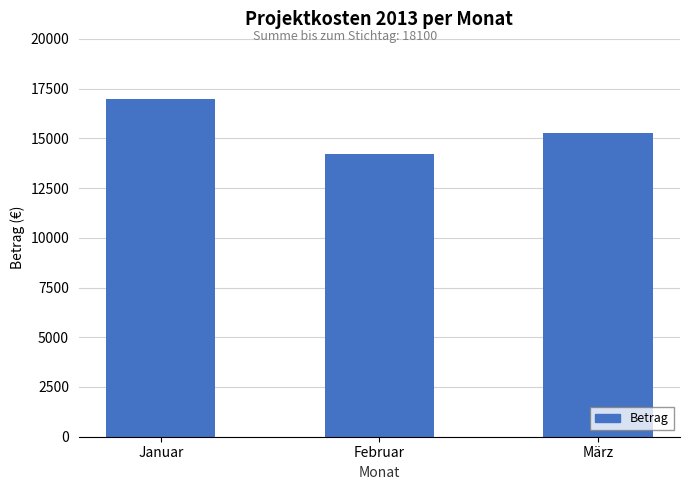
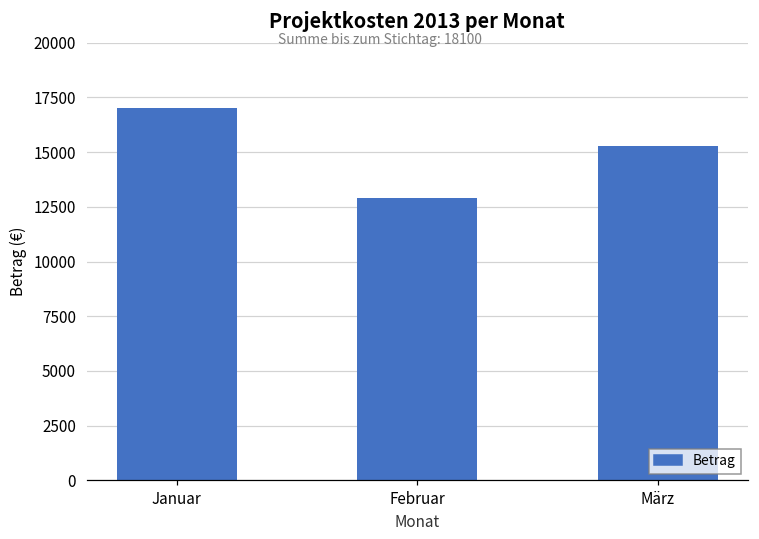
  {
    "Januar": 17000,
-   "Februar": 14200,
+   "Februar": 12900,
    "März": 15300
  }
